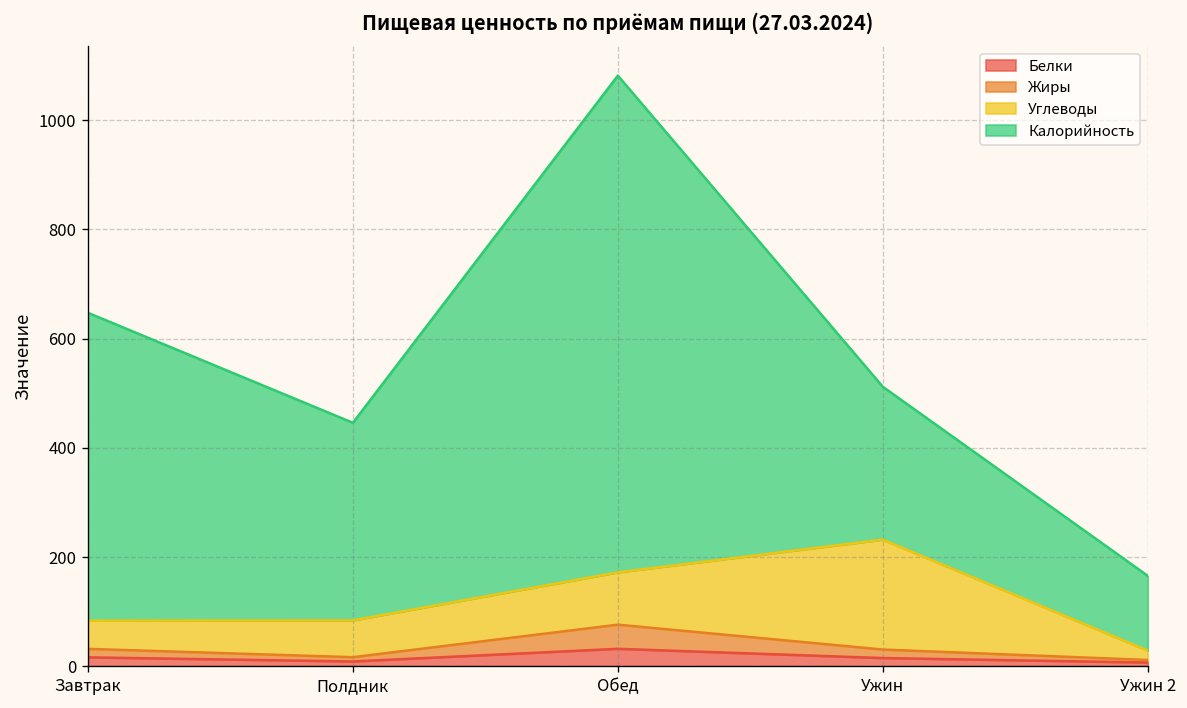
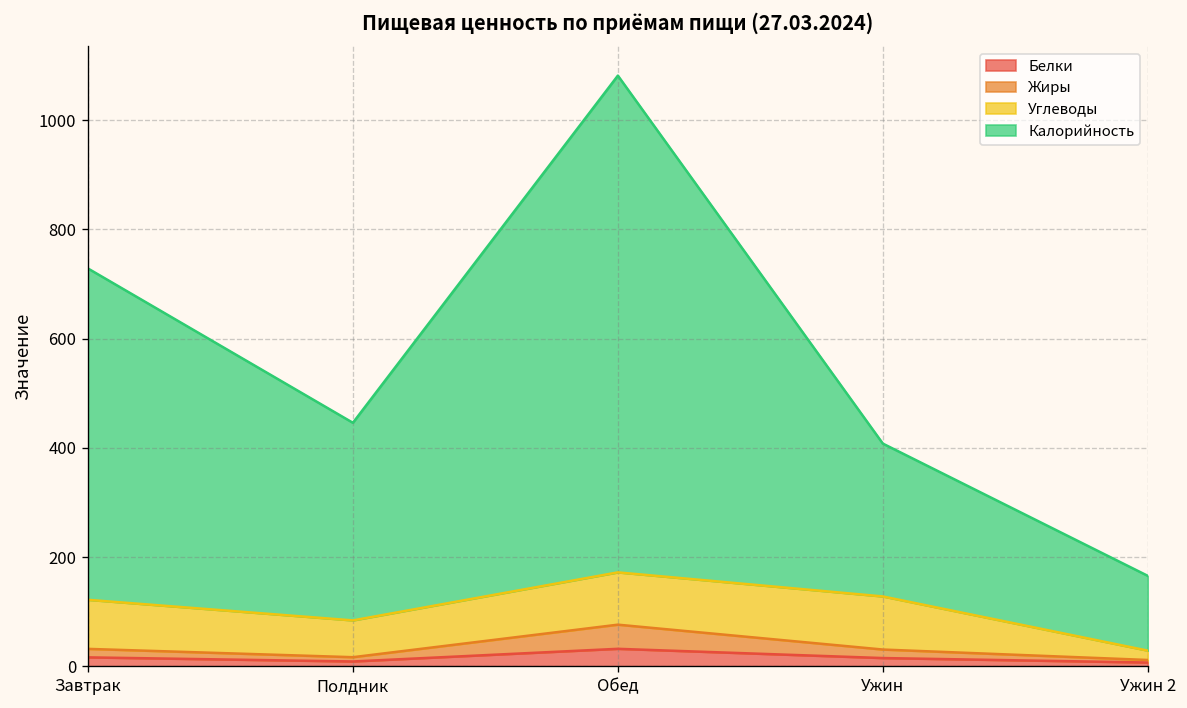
  {
    "Углеводы": {
-     "Завтрак": 50,
+     "Завтрак": 90,
      "Полдник": 70,
      "Обед": 100,
-     "Ужин": 200,
+     "Ужин": 100,
      "Ужин 2": 20
    },
    "Калорийность": {
-     "Завтрак": 560,
+     "Завтрак": 610,
      "Полдник": 360,
      "Обед": 910,
      "Ужин": 280,
      "Ужин 2": 140
    }
  }
